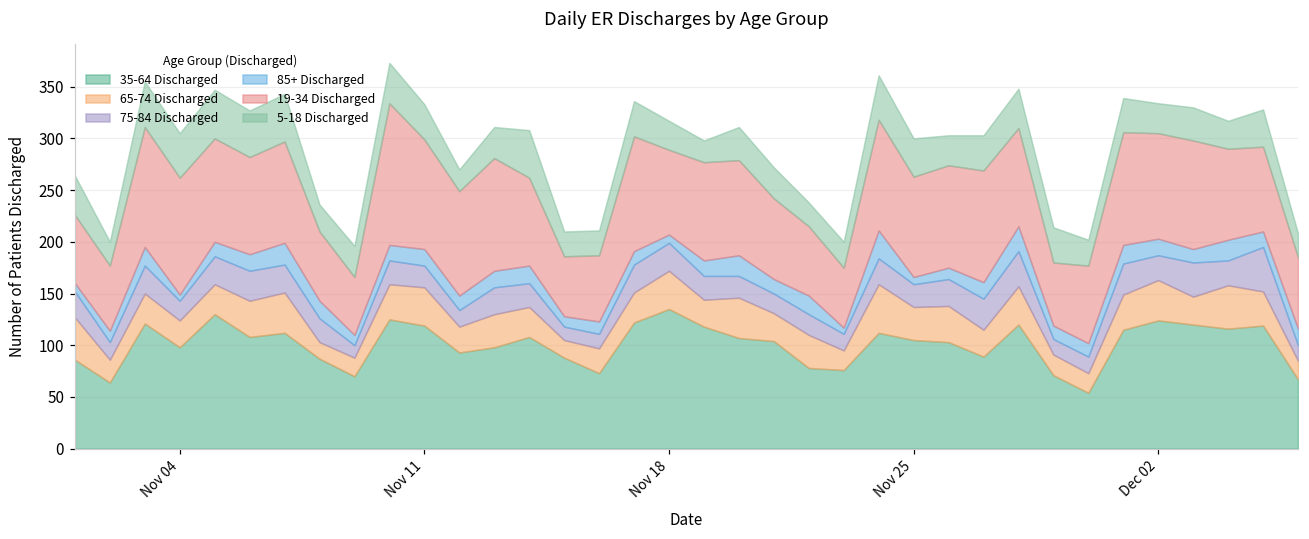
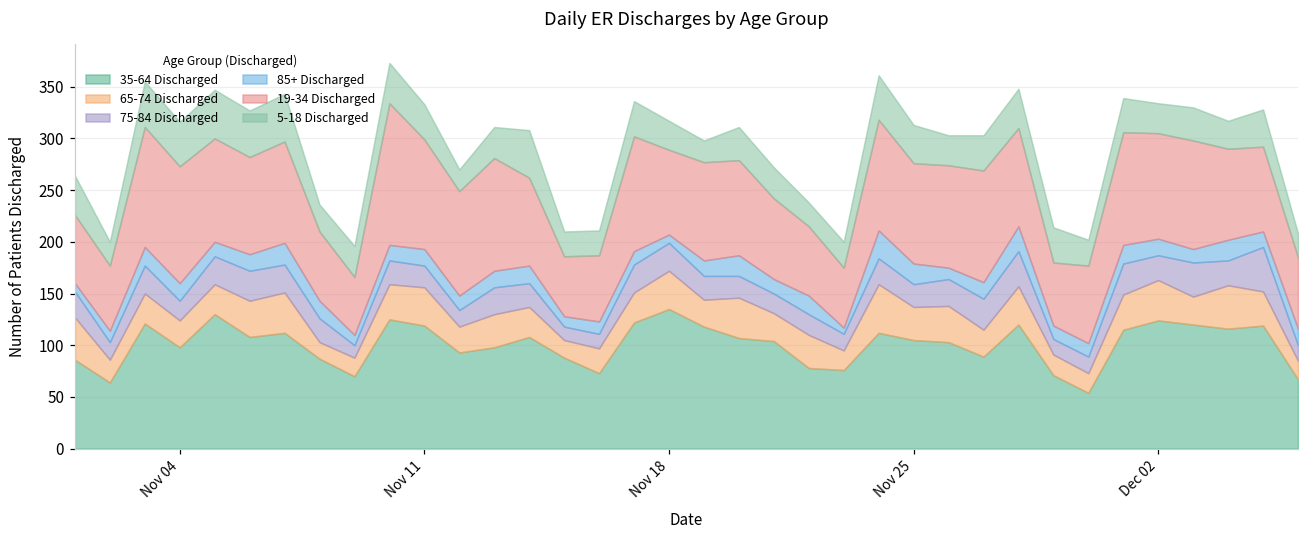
  {
    "85+ Discharged": {
-     "Nov 04": 10,
+     "Nov 04": 20,
      "Nov 11": 20,
      "Nov 18": 10,
-     "Nov 25": 10,
+     "Nov 25": 20,
      "Dec 02": 20
    }
  }
